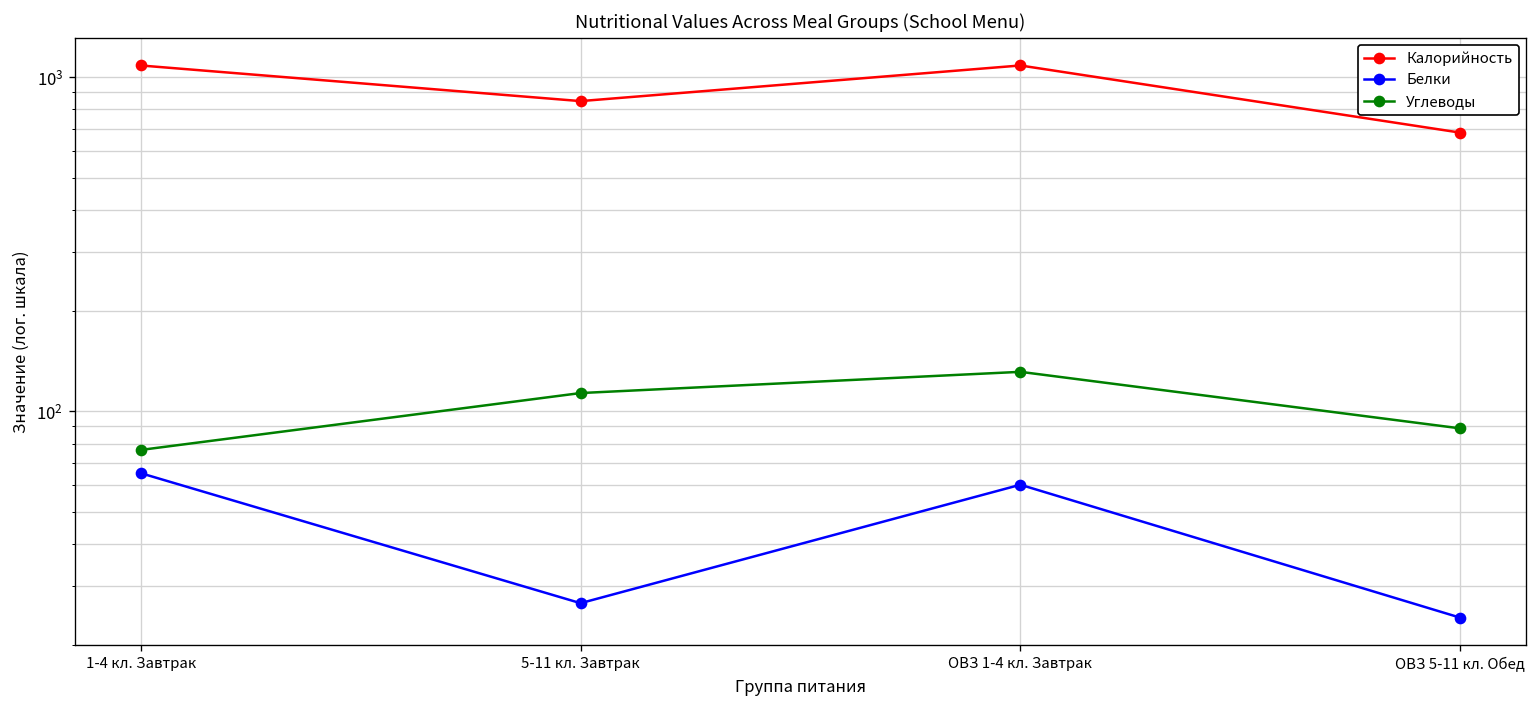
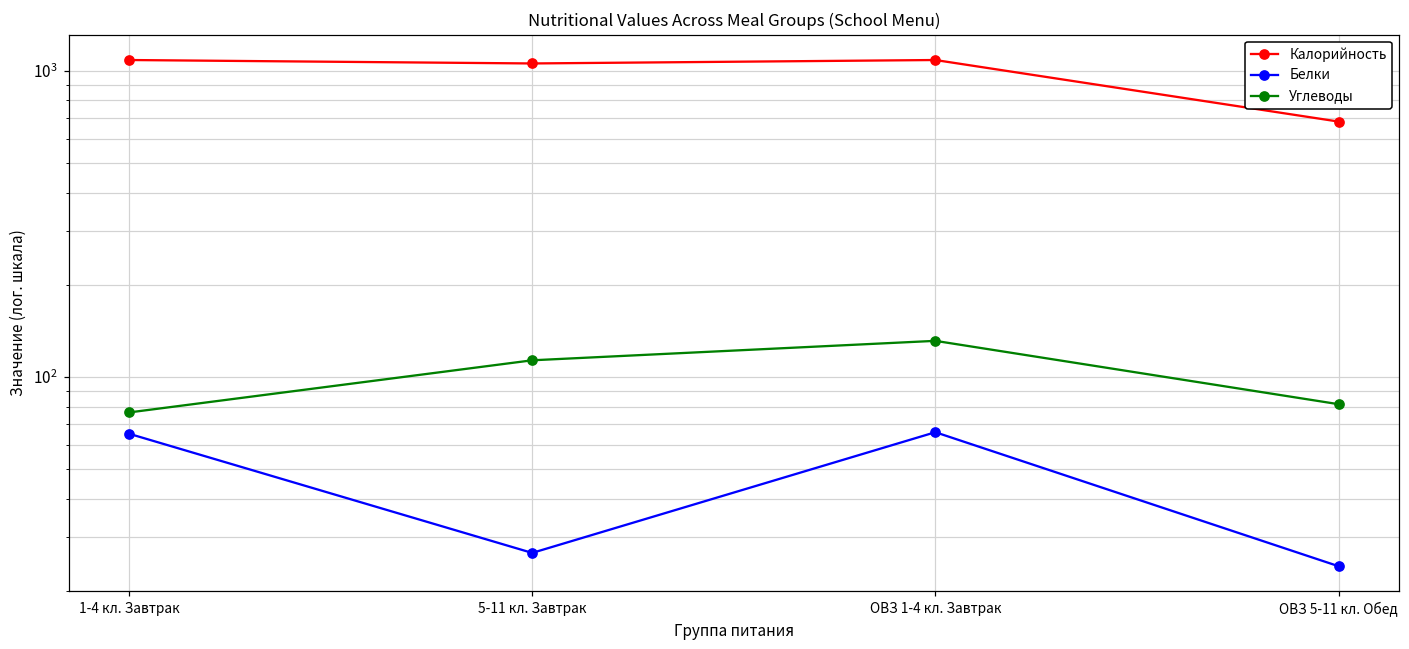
  {
    "Калорийность": {
      "1-4 кл. Завтрак": 1080,
-     "5-11 кл. Завтрак": 850,
+     "5-11 кл. Завтрак": 1060,
      "ОВЗ 1-4 кл. Завтрак": 1080,
      "ОВЗ 5-11 кл. Обед": 680
    },
    "Белки": {
      "1-4 кл. Завтрак": 65,
      "5-11 кл. Завтрак": 27,
-     "ОВЗ 1-4 кл. Завтрак": 60,
+     "ОВЗ 1-4 кл. Завтрак": 66,
      "ОВЗ 5-11 кл. Обед": 24
    },
    "Углеводы": {
      "1-4 кл. Завтрак": 77,
      "5-11 кл. Завтрак": 113,
      "ОВЗ 1-4 кл. Завтрак": 130,
-     "ОВЗ 5-11 кл. Обед": 89
+     "ОВЗ 5-11 кл. Обед": 81
    }
  }
